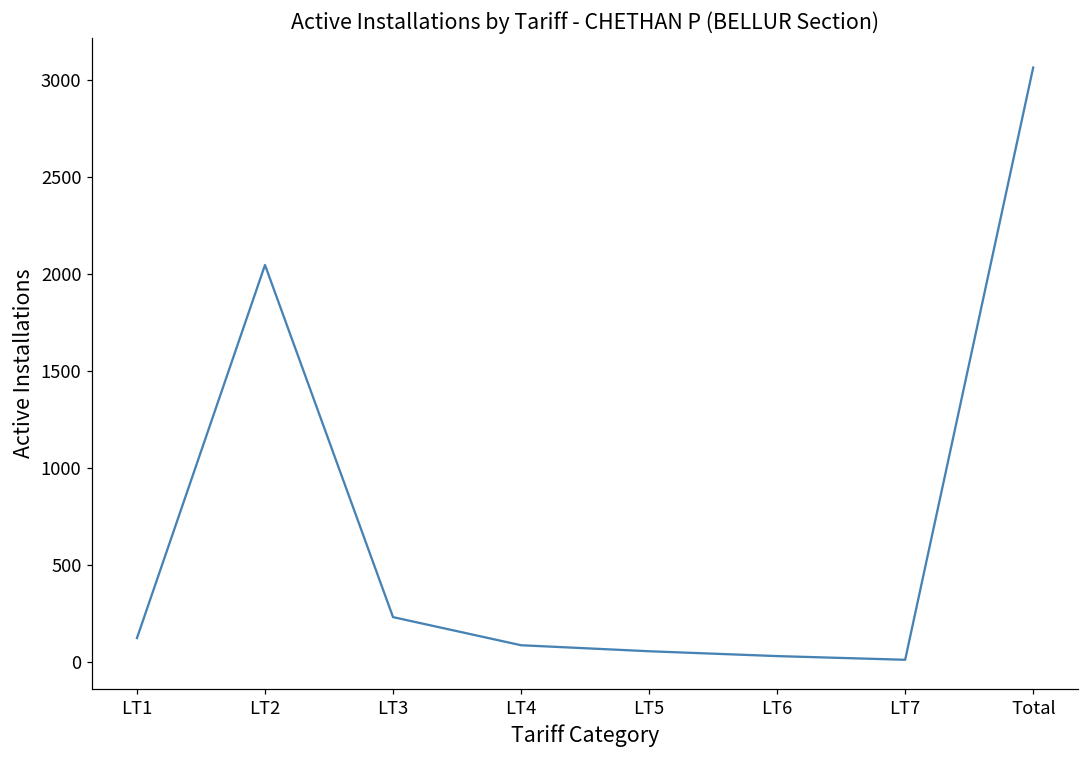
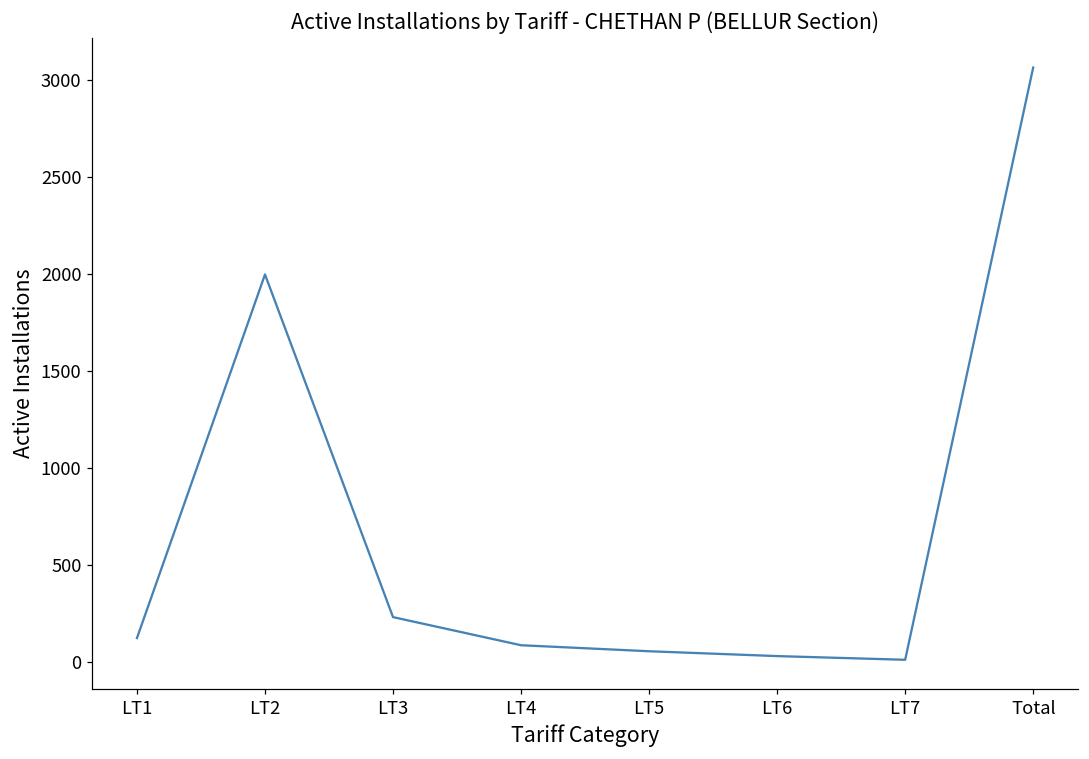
  {
    "LT1": 120,
-   "LT2": 2050,
+   "LT2": 2000,
    "LT3": 230,
    "LT4": 90,
    "LT5": 50,
    "LT6": 30,
    "LT7": 10,
    "Total": 3060
  }
